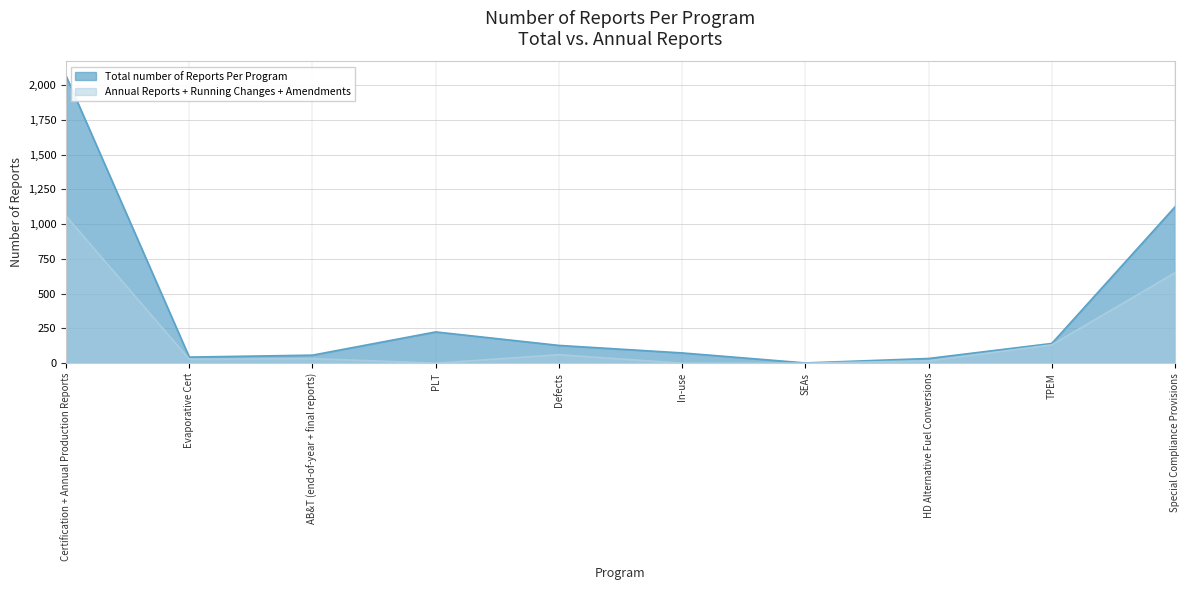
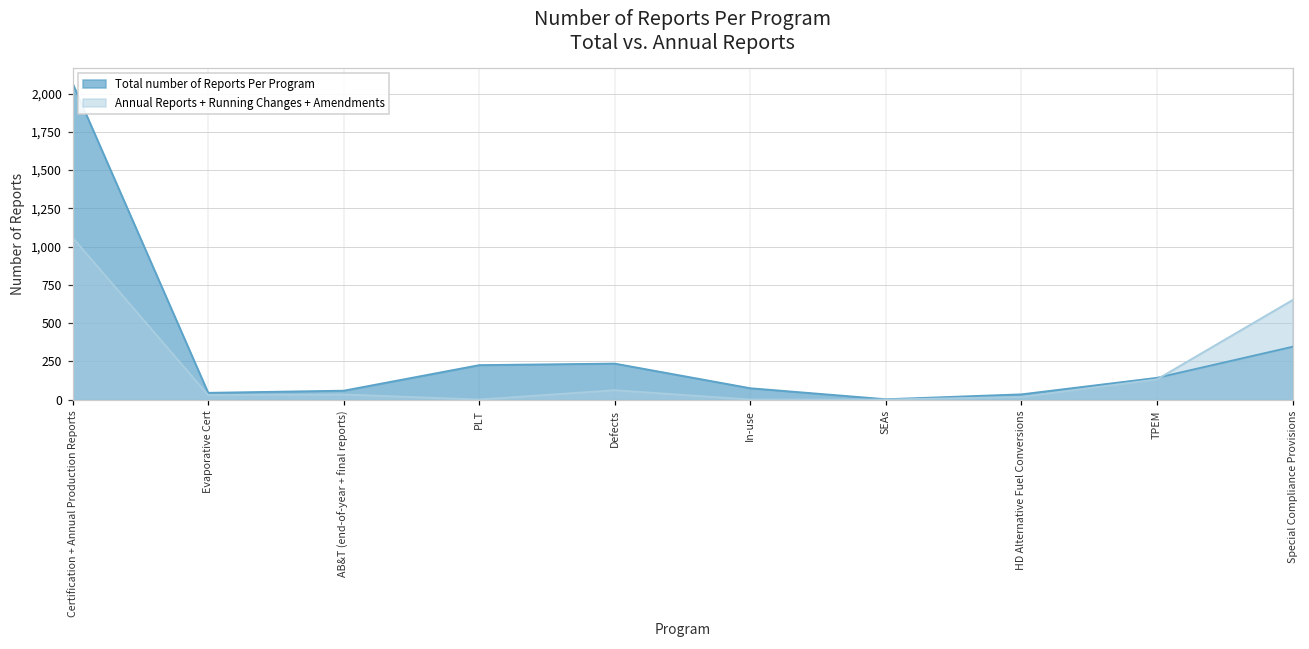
  {
    "Total number of Reports Per Program": {
      "Certification + Annual Production Reports": "2,070",
      "AB&T (end-of-year + final reports)": "60",
      "PLT": "230",
-     "Defects": "130",
+     "Defects": "240",
      "In-use": "70",
-     "Special Compliance Provisions": "1,120"
+     "Special Compliance Provisions": "350"
    },
    "Annual Reports + Running Changes + Amendments": {
      "Certification + Annual Production Reports": "1,060",
      "AB&T (end-of-year + final reports)": "30",
      "PLT": "0",
      "Defects": "60",
      "In-use": "0",
      "Special Compliance Provisions": "650"
    }
  }
